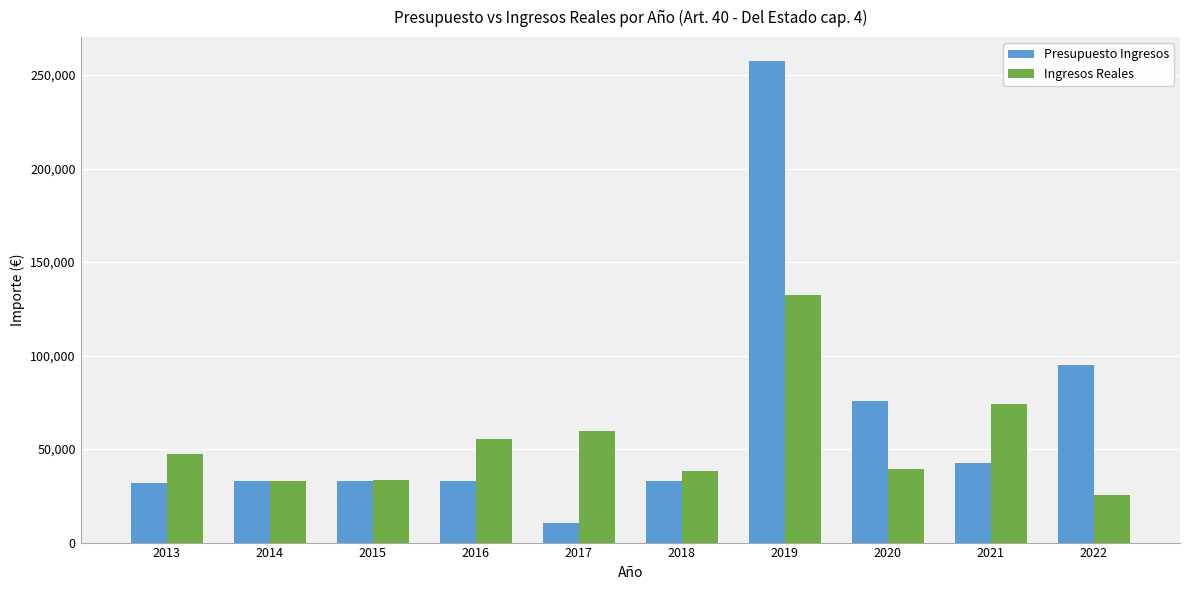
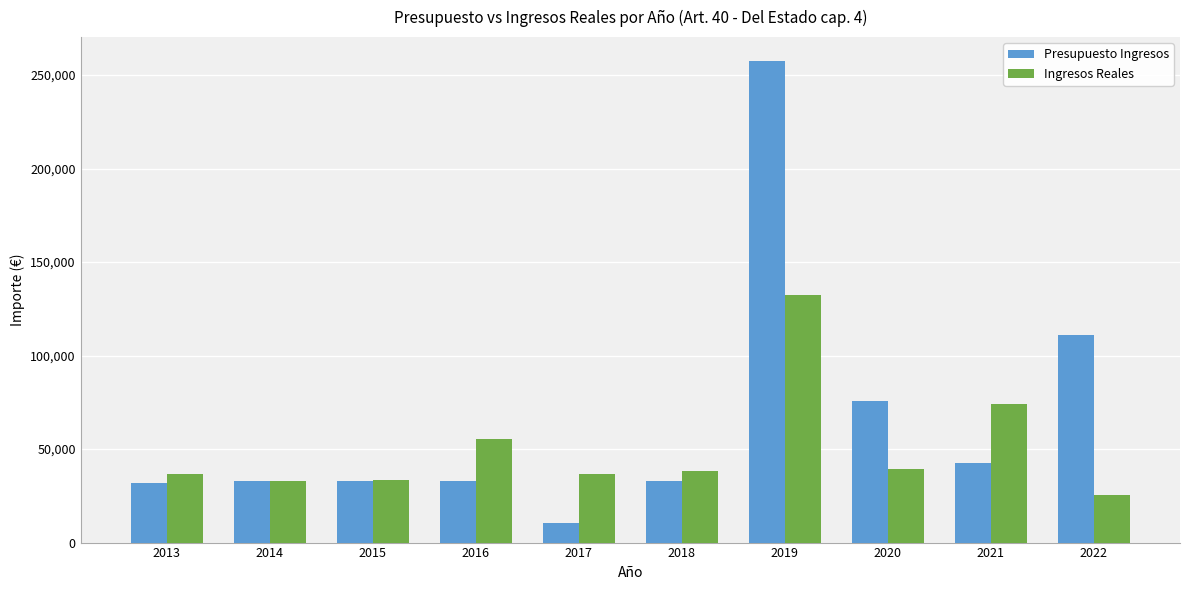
  {
    "Presupuesto Ingresos": {
      "2013": "32,000",
      "2014": "33,000",
      "2015": "33,000",
      "2016": "33,000",
      "2017": "10,000",
      "2018": "33,000",
      "2019": "257,000",
      "2020": "76,000",
      "2021": "43,000",
-     "2022": "95,000"
+     "2022": "111,000"
    },
    "Ingresos Reales": {
-     "2013": "47,000",
+     "2013": "36,000",
      "2014": "33,000",
      "2015": "33,000",
      "2016": "55,000",
-     "2017": "60,000",
+     "2017": "37,000",
      "2018": "38,000",
      "2019": "132,000",
      "2020": "40,000",
      "2021": "74,000",
      "2022": "26,000"
    }
  }
